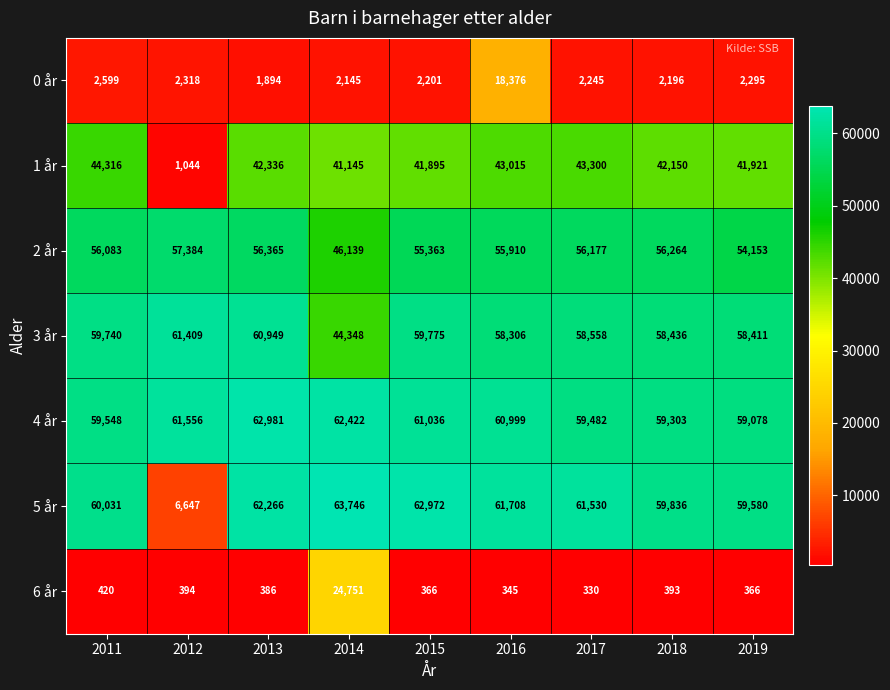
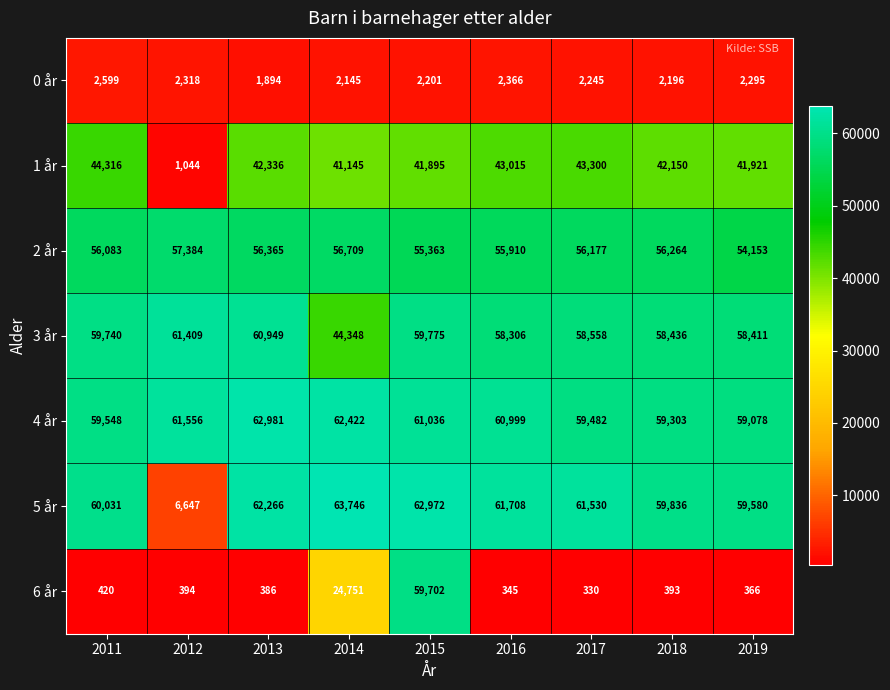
  {
    "0 år": {
      "2011": "2,599",
      "2012": "2,318",
      "2013": "1,894",
      "2014": "2,145",
      "2015": "2,201",
-     "2016": "18,376",
+     "2016": "2,366",
      "2017": "2,245",
      "2018": "2,196"
    },
    "1 år": {
      "2011": "44,316",
      "2012": "1,044",
      "2013": "42,336",
      "2014": "41,145",
      "2015": "41,895",
      "2016": "43,015",
      "2017": "43,300",
      "2018": "42,150",
      "2019": "41,921"
    },
    "2 år": {
      "2011": "56,083",
      "2012": "57,384",
      "2013": "56,365",
-     "2014": "46,139",
+     "2014": "56,709",
      "2015": "55,363",
      "2016": "55,910",
      "2017": "56,177",
      "2018": "56,264",
      "2019": "54,153"
    },
    "3 år": {
      "2011": "59,740",
      "2012": "61,409",
      "2013": "60,949",
      "2014": "44,348",
      "2015": "59,775",
      "2016": "58,306",
      "2017": "58,558",
      "2018": "58,436",
      "2019": "58,411"
    },
    "4 år": {
      "2011": "59,548",
      "2012": "61,556",
      "2013": "62,981",
      "2014": "62,422",
      "2015": "61,036",
      "2016": "60,999",
      "2017": "59,482",
      "2018": "59,303",
      "2019": "59,078"
    },
    "5 år": {
      "2011": "60,031",
      "2012": "6,647",
      "2013": "62,266",
      "2014": "63,746",
      "2015": "62,972",
      "2016": "61,708",
      "2017": "61,530",
      "2018": "59,836",
      "2019": "59,580"
    },
    "6 år": {
      "2011": "420",
      "2012": "394",
      "2013": "386",
      "2014": "24,751",
-     "2015": "366",
+     "2015": "59,702",
      "2016": "345",
      "2017": "330",
      "2018": "393",
      "2019": "366"
    }
  }
